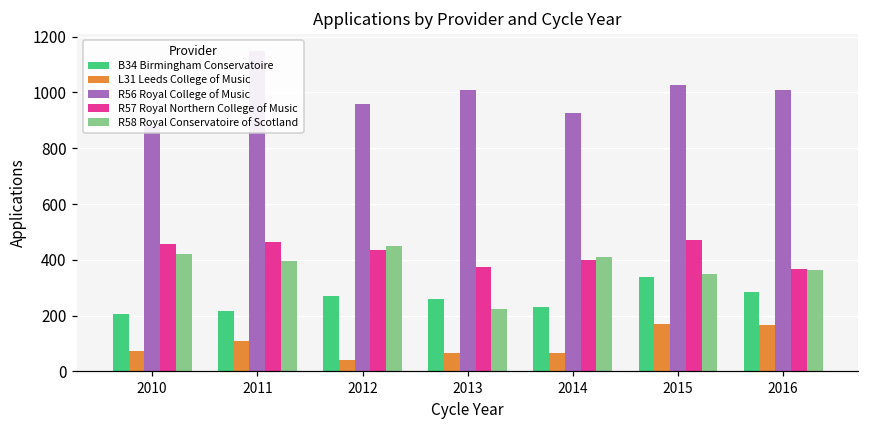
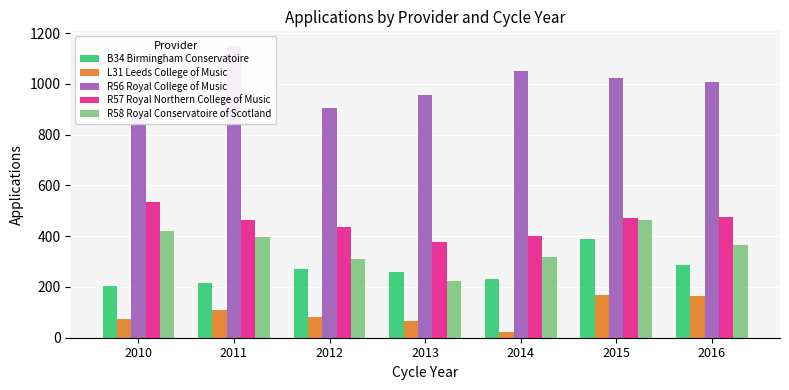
  {
    "B34 Birmingham Conservatoire": {
      "2010": 210,
      "2011": 220,
      "2012": 270,
      "2013": 260,
      "2014": 230,
-     "2015": 340,
+     "2015": 390,
      "2016": 290
    },
    "L31 Leeds College of Music": {
      "2010": 80,
      "2011": 110,
-     "2012": 40,
+     "2012": 80,
      "2013": 70,
-     "2014": 70,
+     "2014": 20,
      "2015": 170,
      "2016": 170
    },
    "R56 Royal College of Music": {
-     "2012": 960,
-     "2013": 1010,
-     "2014": 930,
+     "2012": 910,
+     "2013": 960,
+     "2014": 1050,
      "2015": 1030,
      "2016": 1010
    },
    "R57 Royal Northern College of Music": {
-     "2010": 460,
+     "2010": 530,
      "2011": 470,
      "2012": 440,
      "2013": 380,
      "2014": 400,
      "2015": 470,
-     "2016": 370
+     "2016": 480
    },
    "R58 Royal Conservatoire of Scotland": {
      "2010": 420,
      "2011": 400,
-     "2012": 450,
+     "2012": 310,
      "2013": 220,
-     "2014": 410,
-     "2015": 350,
+     "2014": 320,
+     "2015": 460,
      "2016": 370
    }
  }
